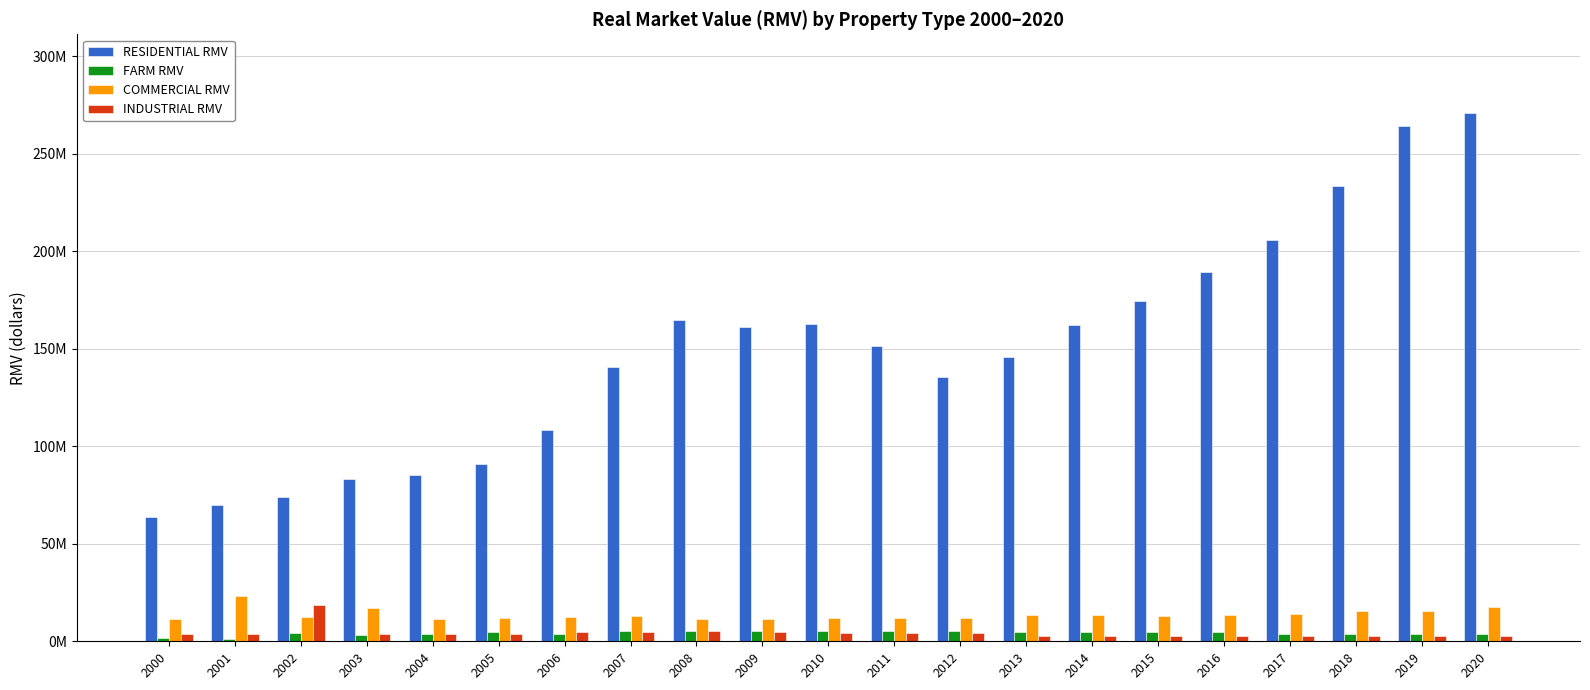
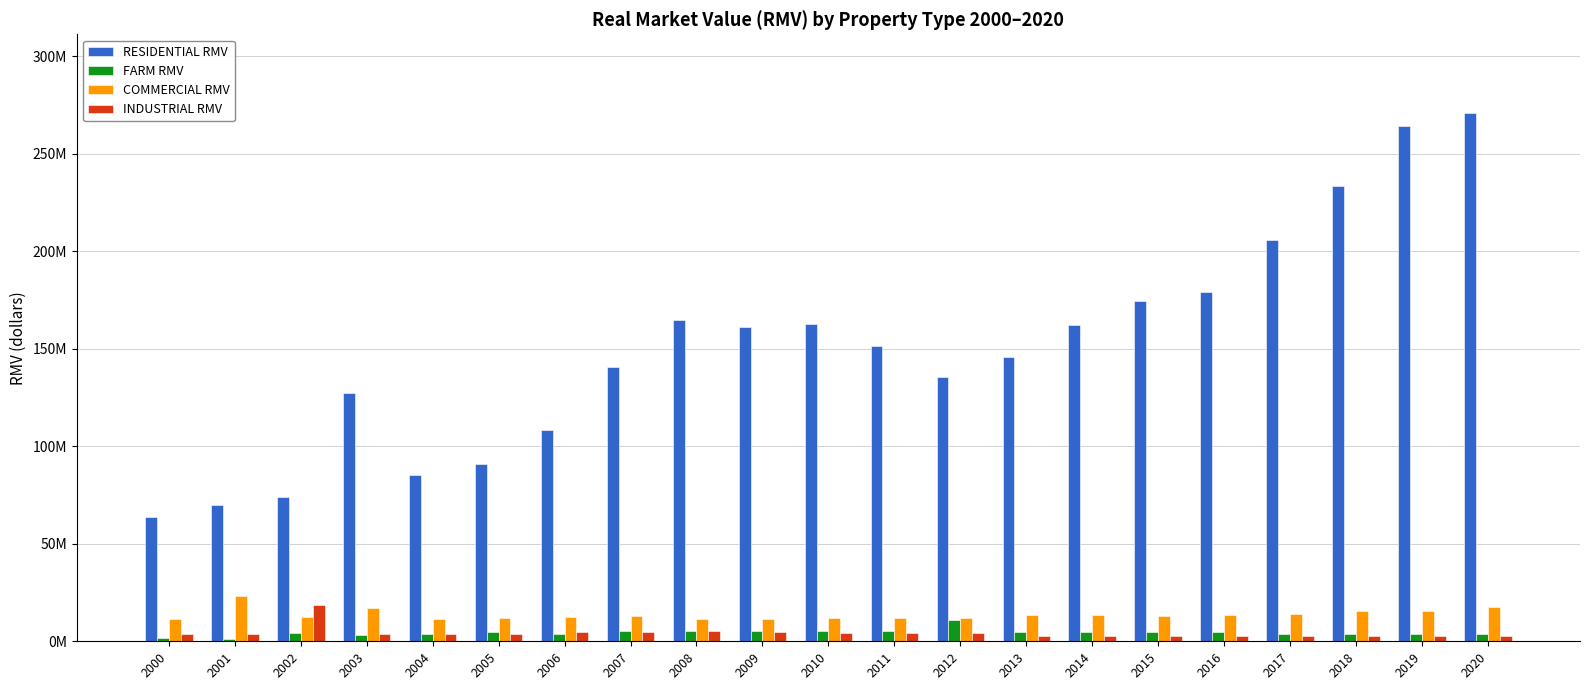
  {
    "RESIDENTIAL RMV": {
      "2000": 64000000,
      "2001": 70000000,
      "2002": 74000000,
-     "2003": 83000000,
+     "2003": 127000000,
      "2004": 85000000,
      "2005": 91000000,
      "2006": 108000000,
      "2007": 141000000,
      "2008": 165000000,
      "2009": 161000000,
      "2010": 163000000,
      "2011": 151000000,
      "2012": 136000000,
      "2013": 146000000,
      "2014": 162000000,
      "2015": 174000000,
-     "2016": 189000000,
+     "2016": 179000000,
      "2017": 206000000,
      "2018": 234000000,
      "2019": 264000000,
      "2020": 271000000
    },
    "FARM RMV": {
      "2000": 1000000,
      "2001": 1000000,
      "2002": 4000000,
      "2003": 3000000,
      "2004": 4000000,
      "2005": 5000000,
      "2006": 4000000,
      "2007": 5000000,
      "2008": 5000000,
      "2009": 5000000,
      "2010": 5000000,
      "2011": 5000000,
-     "2012": 5000000,
+     "2012": 11000000,
      "2013": 5000000,
      "2014": 5000000,
      "2015": 5000000,
      "2016": 5000000,
      "2017": 4000000,
      "2018": 4000000,
      "2019": 4000000,
      "2020": 4000000
    },
    "COMMERCIAL RMV": {
      "2000": 11000000,
      "2001": 23000000,
      "2002": 13000000,
      "2003": 17000000,
      "2004": 12000000,
      "2005": 12000000,
      "2006": 13000000,
      "2007": 13000000,
      "2008": 12000000,
      "2009": 12000000,
      "2010": 12000000,
      "2011": 12000000,
      "2012": 12000000,
      "2013": 13000000,
      "2014": 13000000,
      "2015": 13000000,
      "2016": 13000000,
      "2017": 14000000,
      "2018": 15000000,
      "2019": 16000000,
      "2020": 17000000
    },
    "INDUSTRIAL RMV": {
      "2000": 4000000,
      "2001": 4000000,
      "2002": 18000000,
      "2003": 4000000,
      "2004": 4000000,
      "2005": 4000000,
      "2006": 5000000,
      "2007": 5000000,
      "2008": 5000000,
      "2009": 5000000,
      "2010": 4000000,
      "2011": 4000000,
      "2012": 4000000,
      "2013": 3000000,
      "2014": 3000000,
      "2015": 3000000,
      "2016": 3000000,
      "2017": 3000000,
      "2018": 3000000,
      "2019": 3000000,
      "2020": 2000000
    }
  }
